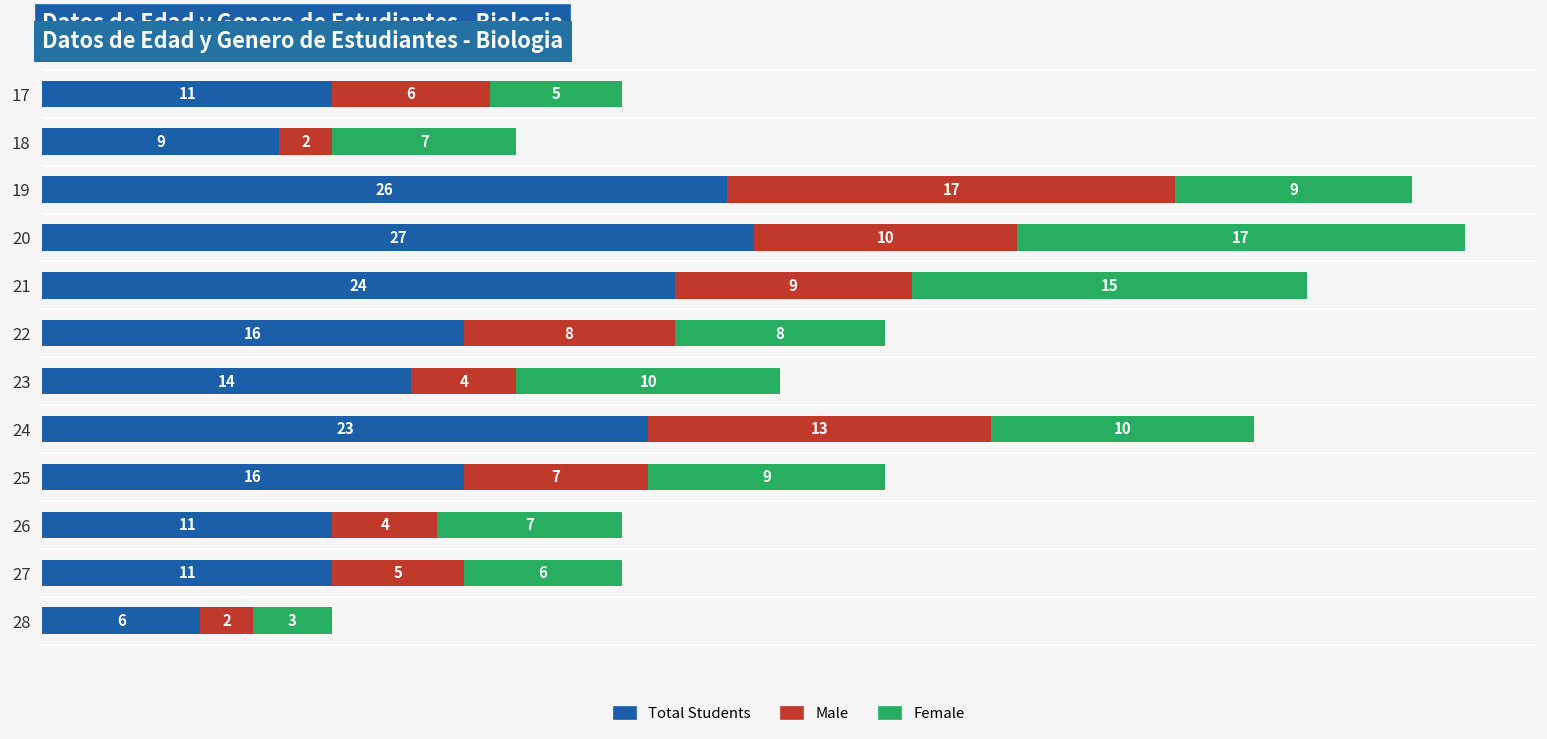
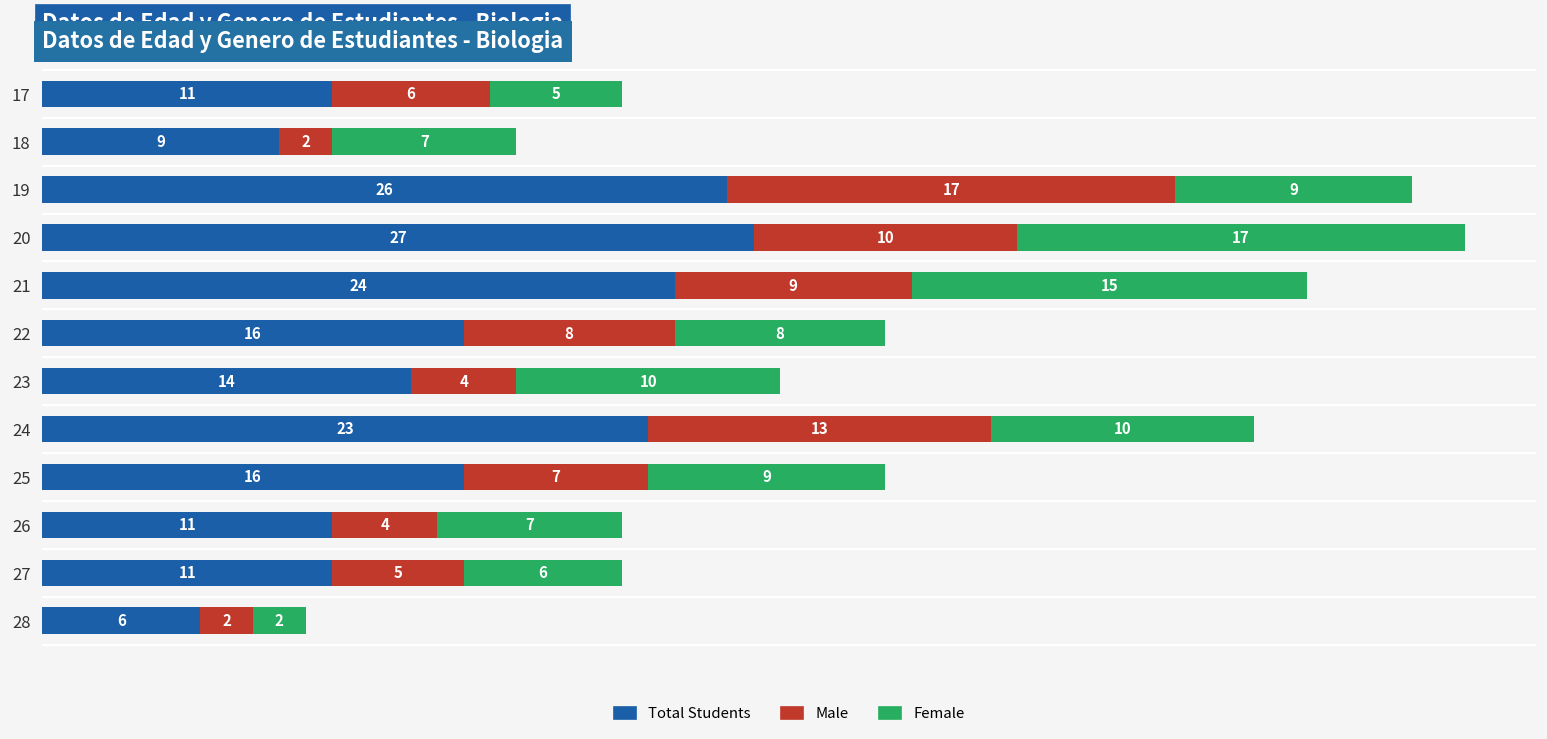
  {
    "Total Students": {
      "17": 11,
      "18": 9,
      "19": 26,
      "20": 27,
      "21": 24,
      "22": 16,
      "23": 14,
      "24": 23,
      "25": 16,
      "26": 11,
      "27": 11,
      "28": 6
    },
    "Male": {
      "17": 6,
      "18": 2,
      "19": 17,
      "20": 10,
      "21": 9,
      "22": 8,
      "23": 4,
      "24": 13,
      "25": 7,
      "26": 4,
      "27": 5,
      "28": 2
    },
    "Female": {
      "17": 5,
      "18": 7,
      "19": 9,
      "20": 17,
      "21": 15,
      "22": 8,
      "23": 10,
      "24": 10,
      "25": 9,
      "26": 7,
      "27": 6,
-     "28": 3
+     "28": 2
    }
  }
